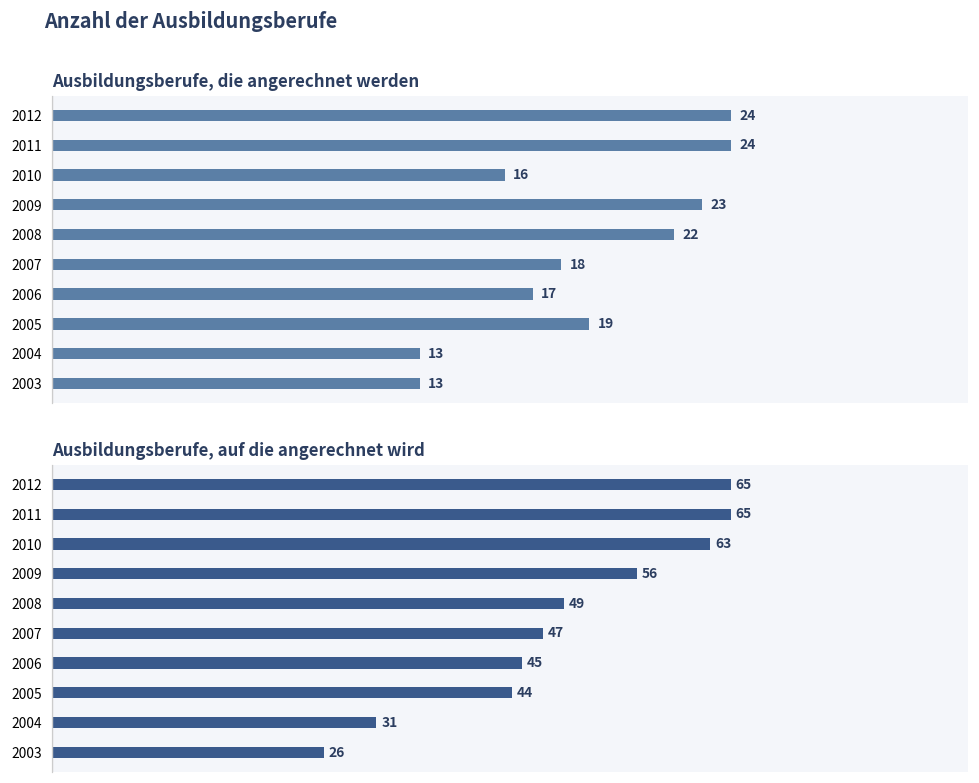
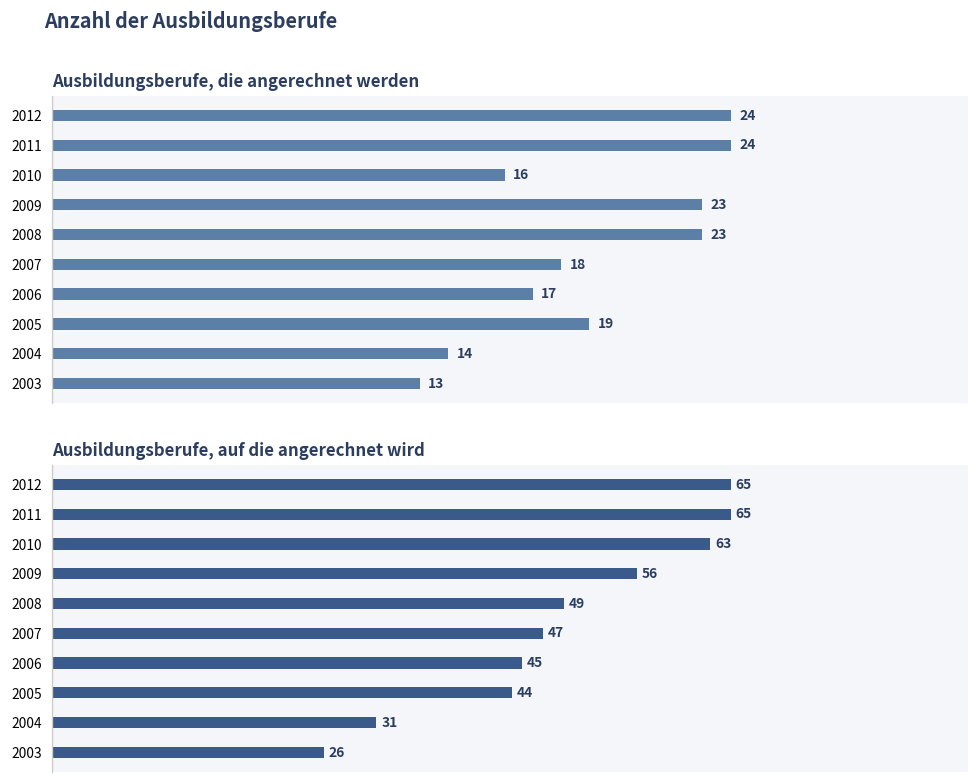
  {
    "Ausbildungsberufe, die angerechnet werden": {
      "2012": 24,
      "2011": 24,
      "2010": 16,
      "2009": 23,
-     "2008": 22,
+     "2008": 23,
      "2007": 18,
      "2006": 17,
      "2005": 19,
-     "2004": 13,
+     "2004": 14,
      "2003": 13
    },
    "Ausbildungsberufe, auf die angerechnet wird": {
      "2012": 65,
      "2011": 65,
      "2010": 63,
      "2009": 56,
      "2008": 49,
      "2007": 47,
      "2006": 45,
      "2005": 44,
      "2004": 31,
      "2003": 26
    }
  }
